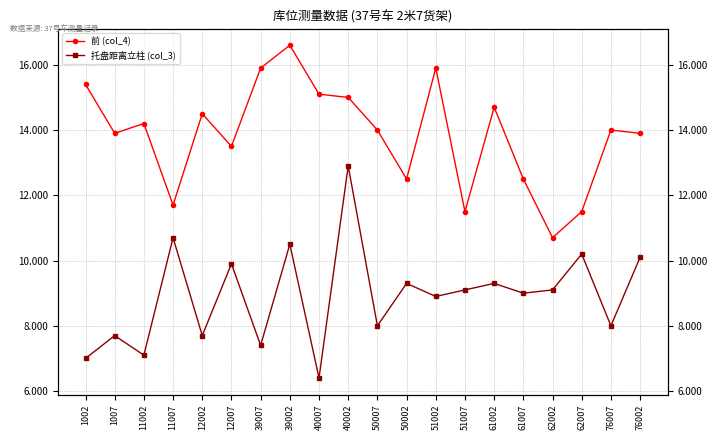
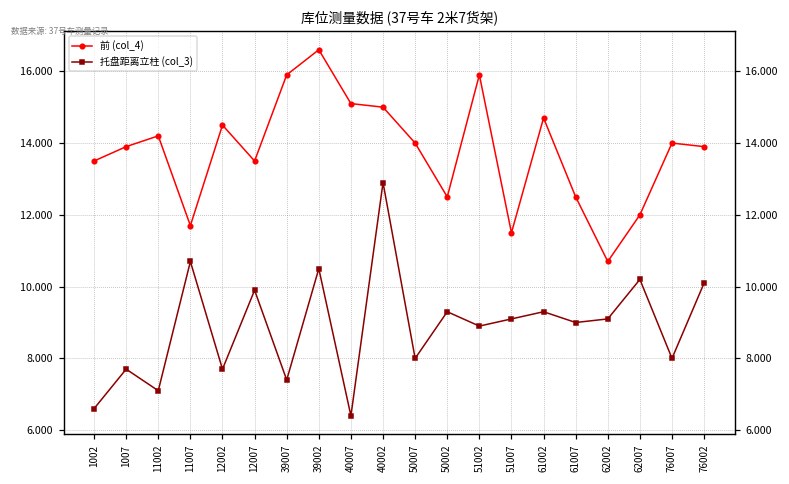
  {
    "前 (col_4)": {
-     "1002": 15.4,
+     "1002": 13.5,
      "1007": 13.9,
      "11002": 14.2,
      "11007": 11.7,
      "12002": 14.5,
      "12007": 13.5,
      "39007": 15.9,
      "39002": 16.6,
      "40007": 15.1,
      "40002": 15.0,
      "50007": 14.0,
      "50002": 12.5,
      "51002": 15.9,
      "51007": 11.5,
      "61002": 14.7,
      "61007": 12.5,
      "62002": 10.7,
-     "62007": 11.5,
+     "62007": 12.0,
      "76007": 14.0,
      "76002": 13.9
    },
    "托盘距离立柱 (col_3)": {
-     "1002": 7.0,
+     "1002": 6.6,
      "1007": 7.7,
      "11002": 7.1,
      "11007": 10.7,
      "12002": 7.7,
      "12007": 9.9,
      "39007": 7.4,
      "39002": 10.5,
      "40007": 6.4,
      "40002": 12.9,
      "50007": 8.0,
      "50002": 9.3,
      "51002": 8.9,
      "51007": 9.1,
      "61002": 9.3,
      "61007": 9.0,
      "62002": 9.1,
      "62007": 10.2,
      "76007": 8.0,
      "76002": 10.1
    }
  }
